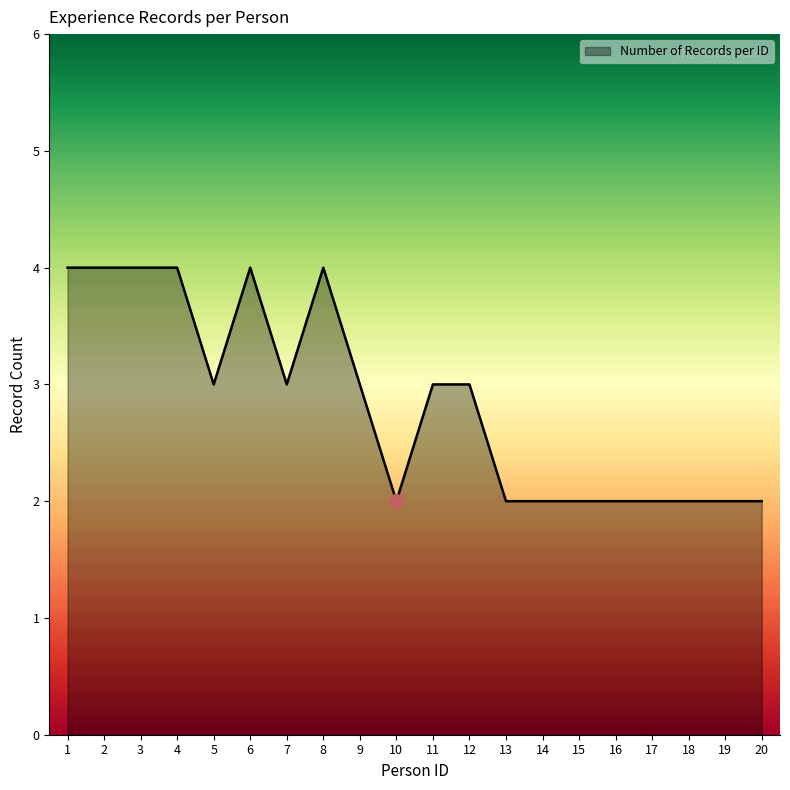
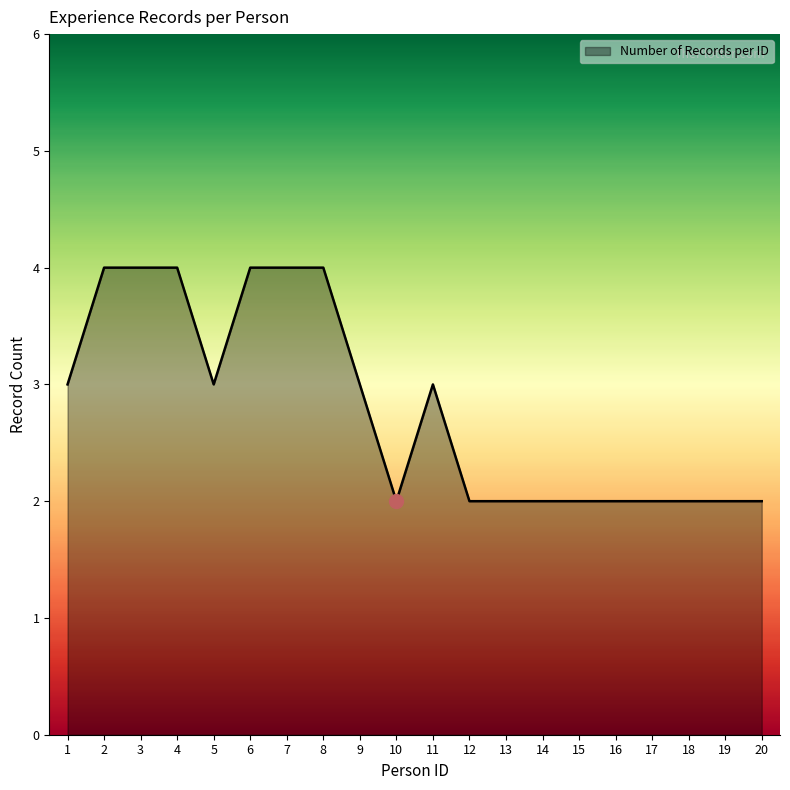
  {
    "Number of Records per ID": {
-     "1": 4,
+     "1": 3,
      "2": 4,
      "3": 4,
      "4": 4,
      "5": 3,
      "6": 4,
-     "7": 3,
+     "7": 4,
      "8": 4,
      "9": 3,
      "11": 3,
-     "12": 3,
+     "12": 2,
      "13": 2,
      "14": 2,
      "15": 2,
      "16": 2,
      "17": 2,
      "18": 2,
      "19": 2,
      "20": 2
    }
  }
